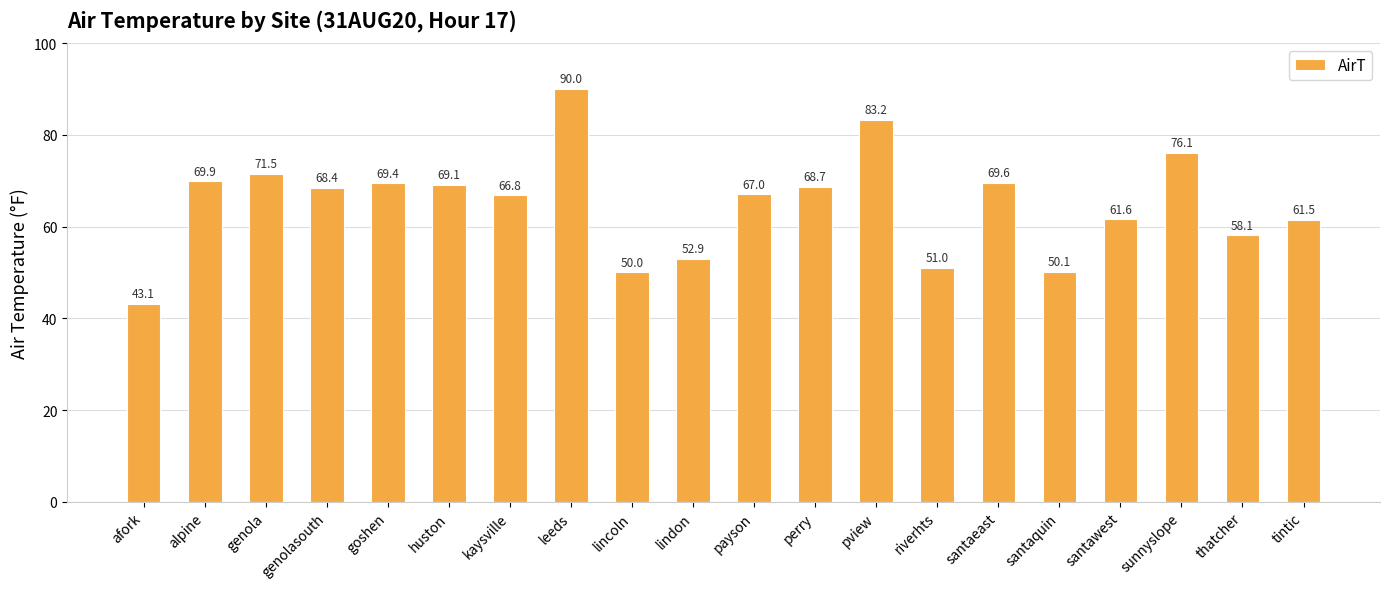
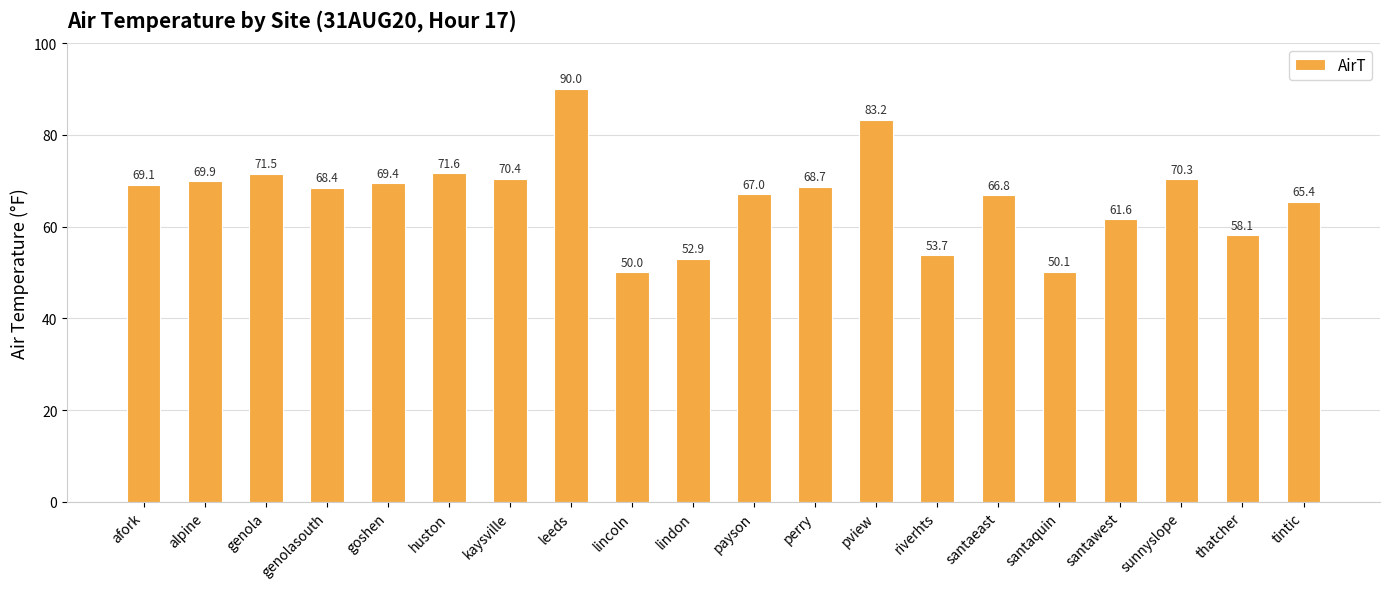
  {
-   "afork": 43.1,
+   "afork": 69.1,
    "alpine": 69.9,
    "genola": 71.5,
    "genolasouth": 68.4,
    "goshen": 69.4,
-   "huston": 69.1,
-   "kaysville": 66.8,
+   "huston": 71.6,
+   "kaysville": 70.4,
    "leeds": 90.0,
    "lincoln": 50.0,
    "lindon": 52.9,
    "payson": 67.0,
    "perry": 68.7,
    "pview": 83.2,
-   "riverhts": 51.0,
-   "santaeast": 69.6,
+   "riverhts": 53.7,
+   "santaeast": 66.8,
    "santaquin": 50.1,
    "santawest": 61.6,
-   "sunnyslope": 76.1,
+   "sunnyslope": 70.3,
    "thatcher": 58.1,
-   "tintic": 61.5
+   "tintic": 65.4
  }
